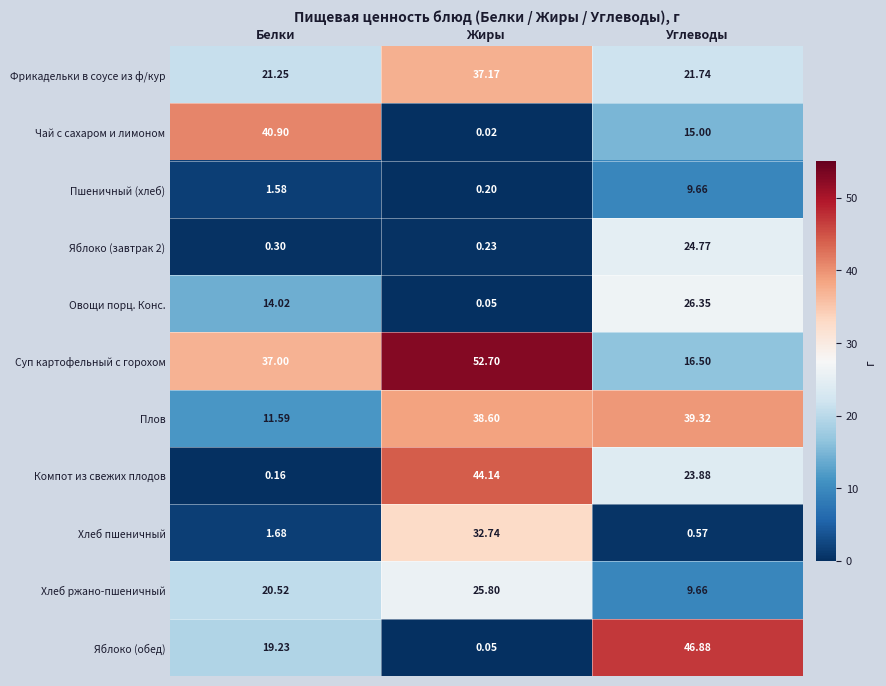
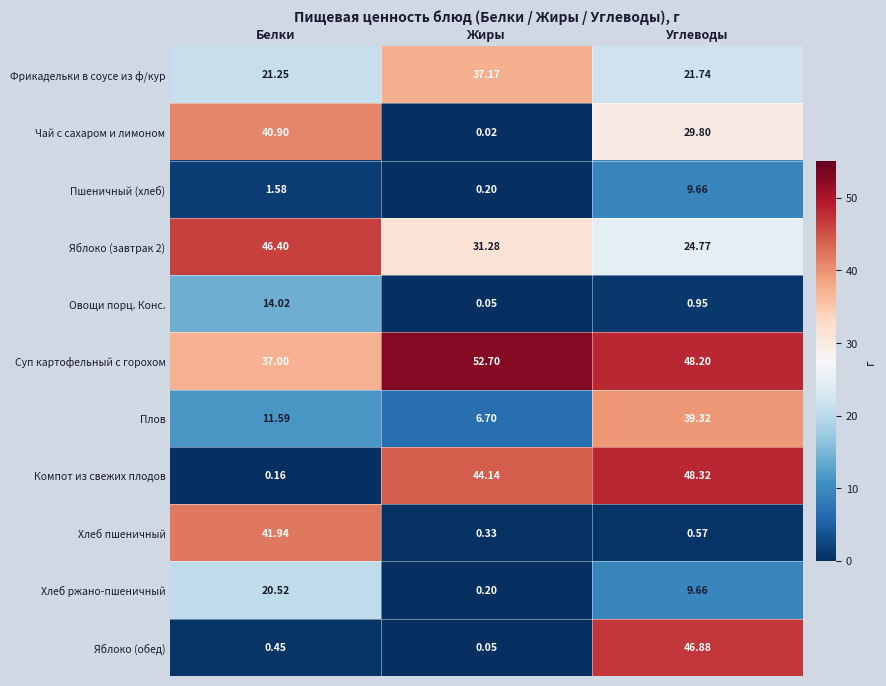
  {
    "Фрикадельки в соусе из ф/кур": {
      "Белки": 21.25,
      "Жиры": 37.17,
      "Углеводы": 21.74
    },
    "Чай с сахаром и лимоном": {
      "Белки": 40.90,
      "Жиры": 0.02,
-     "Углеводы": 15.00
+     "Углеводы": 29.80
    },
    "Пшеничный (хлеб)": {
      "Белки": 1.58,
      "Жиры": 0.20,
      "Углеводы": 9.66
    },
    "Яблоко (завтрак 2)": {
-     "Белки": 0.30,
-     "Жиры": 0.23,
+     "Белки": 46.40,
+     "Жиры": 31.28,
      "Углеводы": 24.77
    },
    "Овощи порц. Конс.": {
      "Белки": 14.02,
      "Жиры": 0.05,
-     "Углеводы": 26.35
+     "Углеводы": 0.95
    },
    "Суп картофельный с горохом": {
      "Белки": 37.00,
      "Жиры": 52.70,
-     "Углеводы": 16.50
+     "Углеводы": 48.20
    },
    "Плов": {
      "Белки": 11.59,
-     "Жиры": 38.60,
+     "Жиры": 6.70,
      "Углеводы": 39.32
    },
    "Компот из свежих плодов": {
      "Белки": 0.16,
      "Жиры": 44.14,
-     "Углеводы": 23.88
+     "Углеводы": 48.32
    },
    "Хлеб пшеничный": {
-     "Белки": 1.68,
-     "Жиры": 32.74,
+     "Белки": 41.94,
+     "Жиры": 0.33,
      "Углеводы": 0.57
    },
    "Хлеб ржано-пшеничный": {
      "Белки": 20.52,
-     "Жиры": 25.80,
+     "Жиры": 0.20,
      "Углеводы": 9.66
    },
    "Яблоко (обед)": {
-     "Белки": 19.23,
+     "Белки": 0.45,
      "Жиры": 0.05,
      "Углеводы": 46.88
    }
  }
